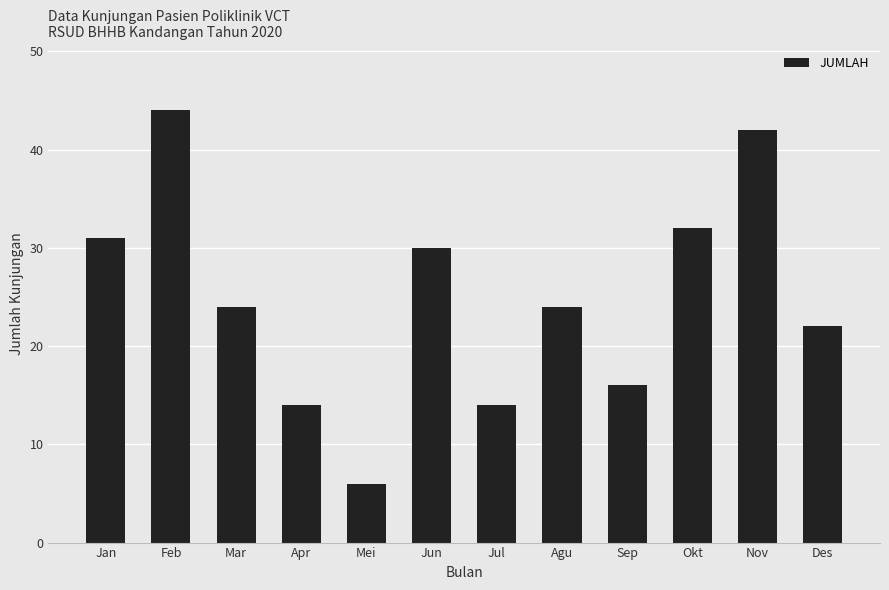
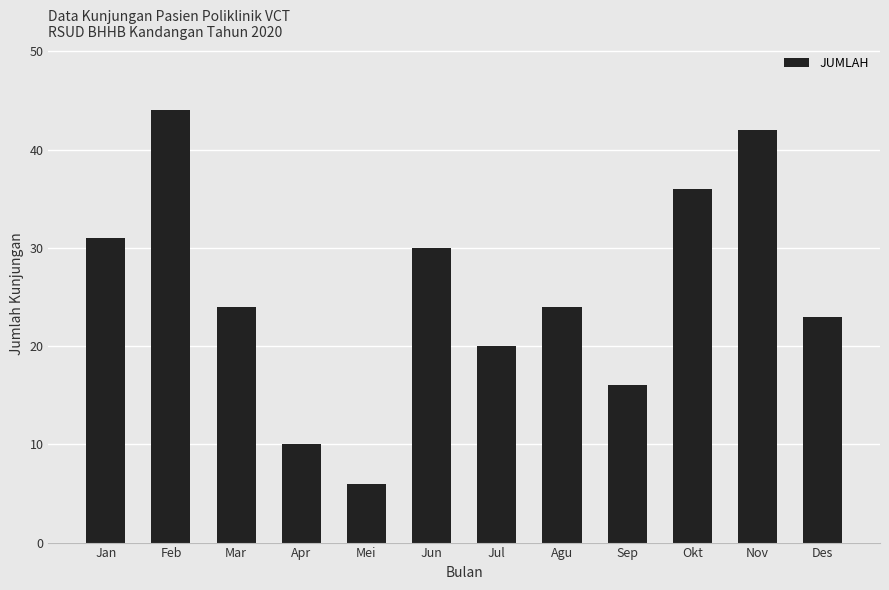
  {
    "Jan": 31,
    "Feb": 44,
    "Mar": 24,
-   "Apr": 14,
+   "Apr": 10,
    "Mei": 6,
    "Jun": 30,
-   "Jul": 14,
+   "Jul": 20,
    "Agu": 24,
    "Sep": 16,
-   "Okt": 32,
+   "Okt": 36,
    "Nov": 42,
-   "Des": 22
+   "Des": 23
  }
